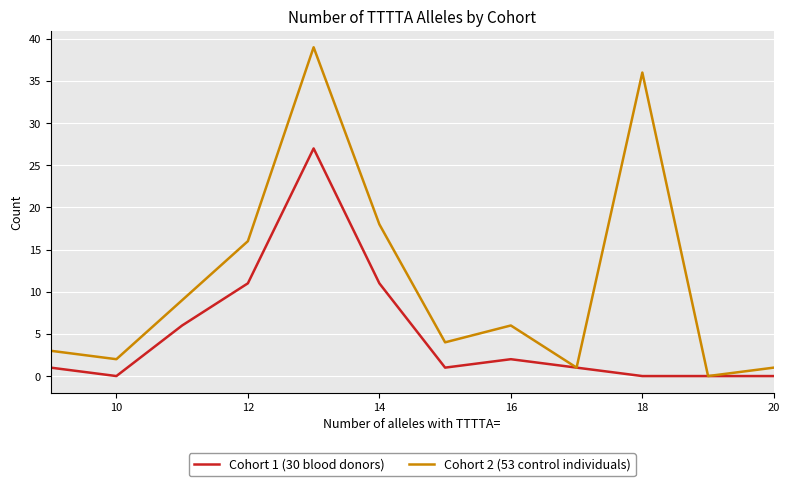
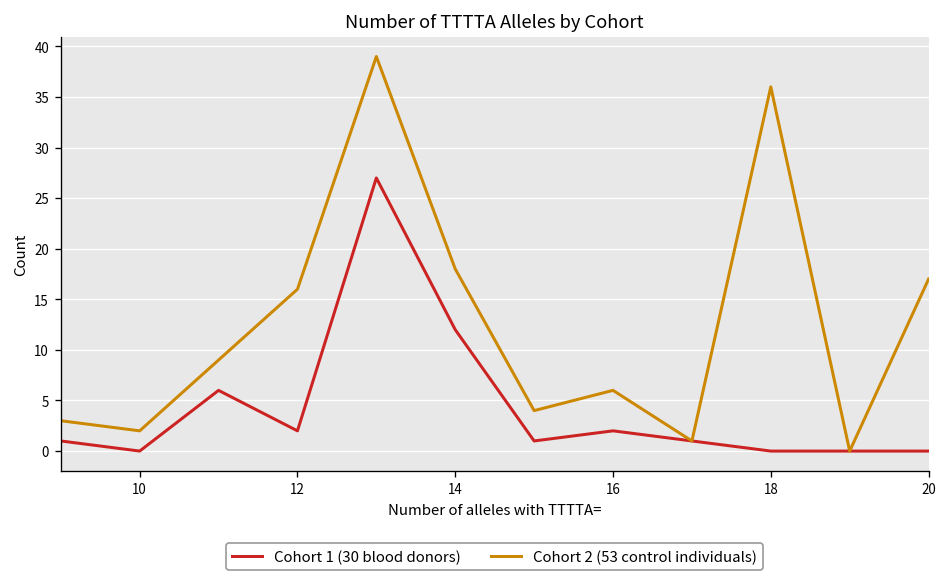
  {
    "Cohort 1 (30 blood donors)": {
      "10": 0,
-     "12": 11,
-     "14": 11,
+     "12": 2,
+     "14": 12,
      "16": 2,
      "18": 0,
      "20": 0
    },
    "Cohort 2 (53 control individuals)": {
      "10": 2,
      "12": 16,
      "14": 18,
      "16": 6,
      "18": 36,
-     "20": 1
+     "20": 17
    }
  }
